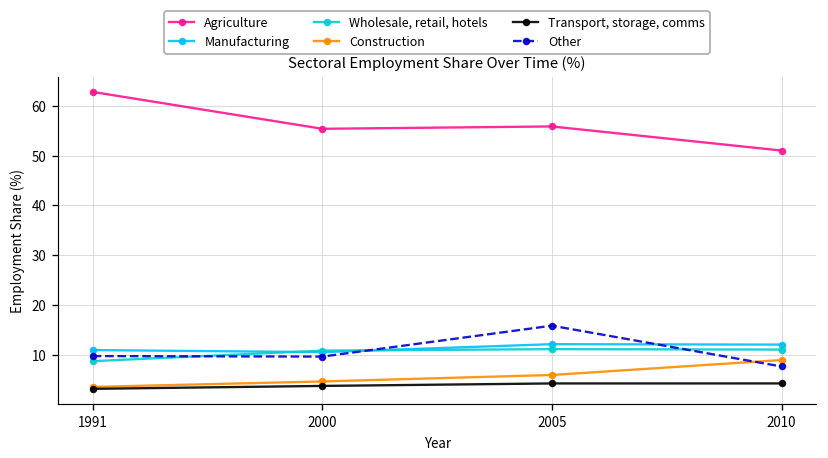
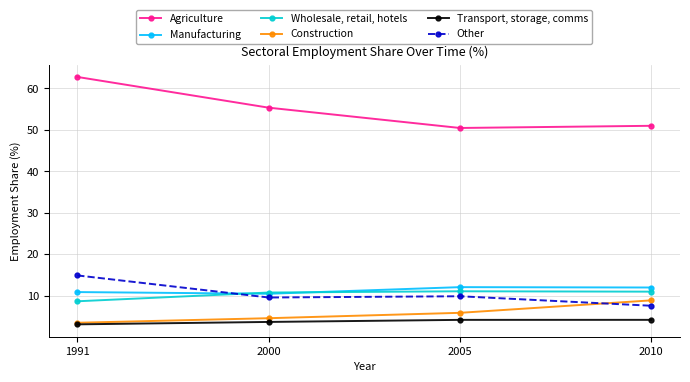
  {
    "Agriculture": {
      "1991": 63,
      "2000": 55,
-     "2005": 56,
+     "2005": 50,
      "2010": 51
    },
    "Construction": {
      "2000": 5,
      "2005": 6,
      "2010": 9
    },
    "Transport, storage, comms": {
      "2000": 4,
      "2005": 4,
      "2010": 4
    },
    "Other": {
-     "1991": 10,
+     "1991": 15,
      "2000": 10,
-     "2005": 16,
+     "2005": 10,
      "2010": 8
    }
  }
